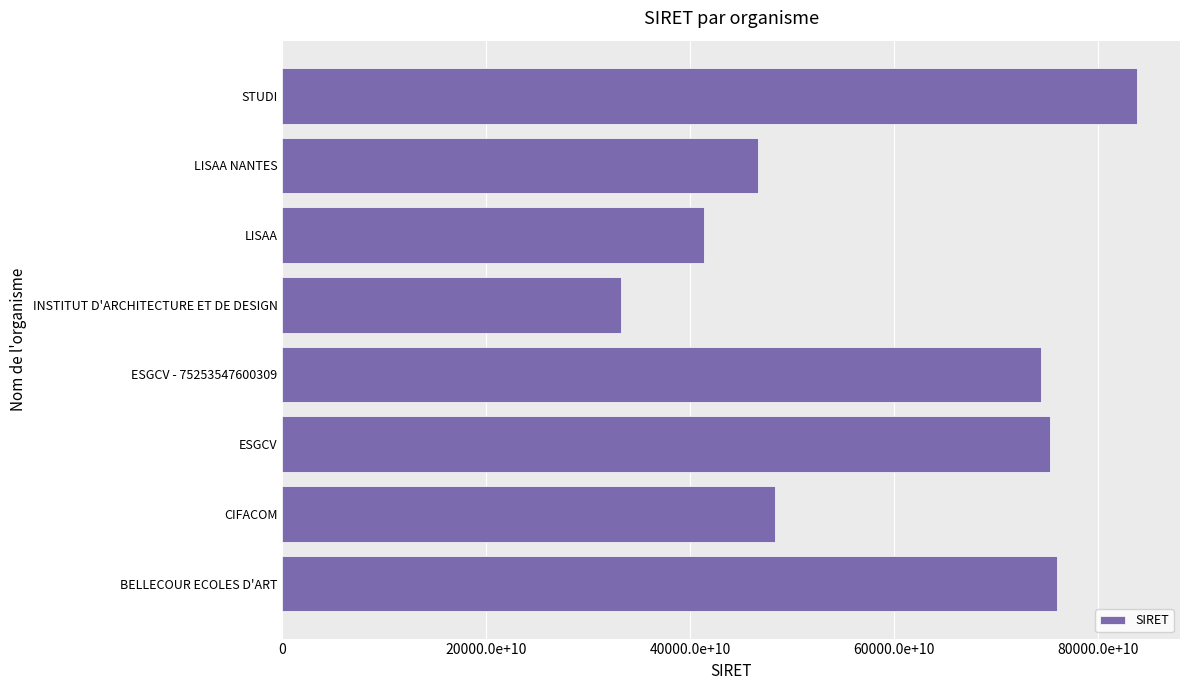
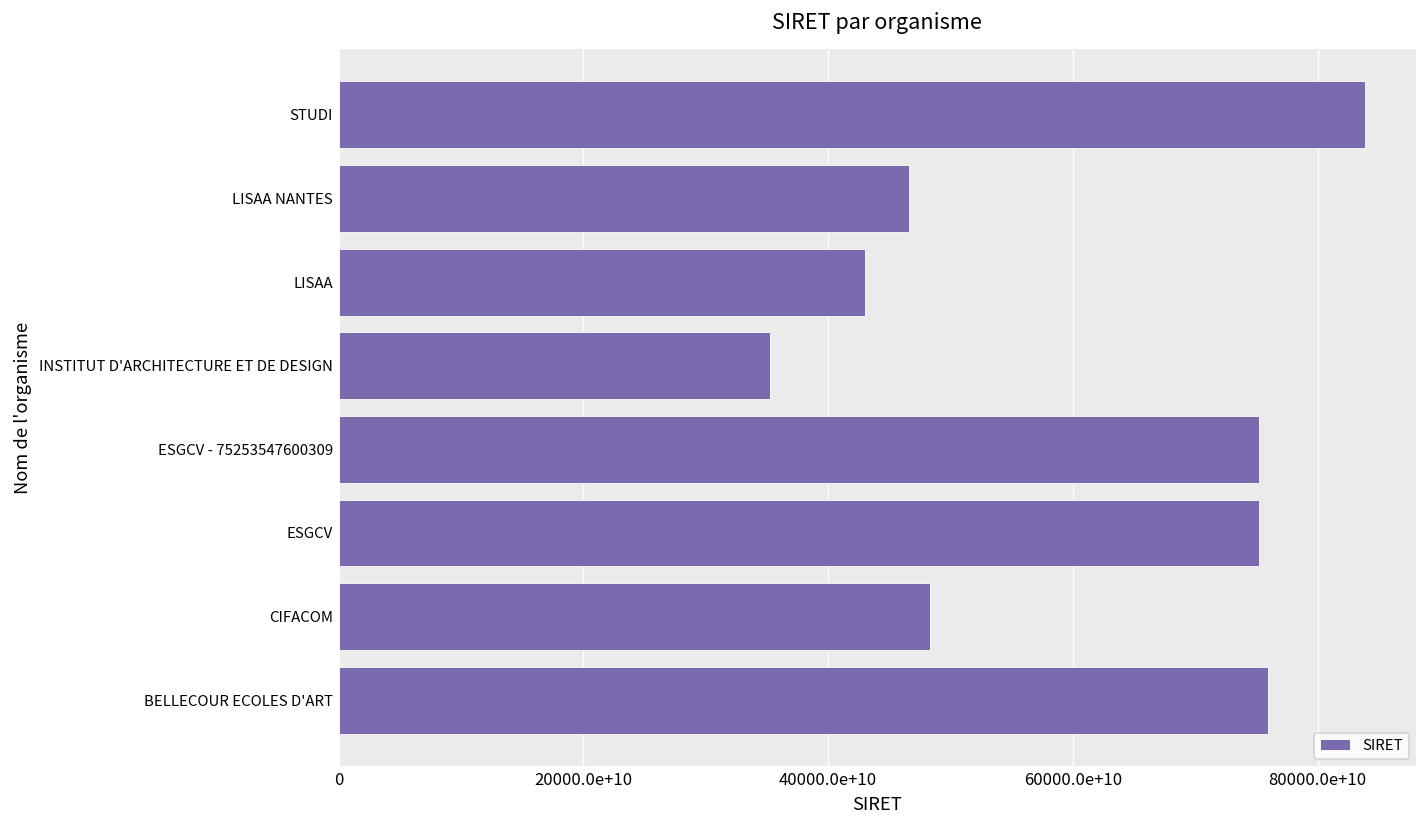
  {
    "STUDI": 839000000000000,
    "LISAA NANTES": 466000000000000,
-   "LISAA": 414000000000000,
-   "INSTITUT D'ARCHITECTURE ET DE DESIGN": 332000000000000,
-   "ESGCV - 75253547600309": 744000000000000,
+   "LISAA": 430000000000000,
+   "INSTITUT D'ARCHITECTURE ET DE DESIGN": 352000000000000,
+   "ESGCV - 75253547600309": 753000000000000,
    "ESGCV": 753000000000000,
    "CIFACOM": 483000000000000,
    "BELLECOUR ECOLES D'ART": 759000000000000
  }
